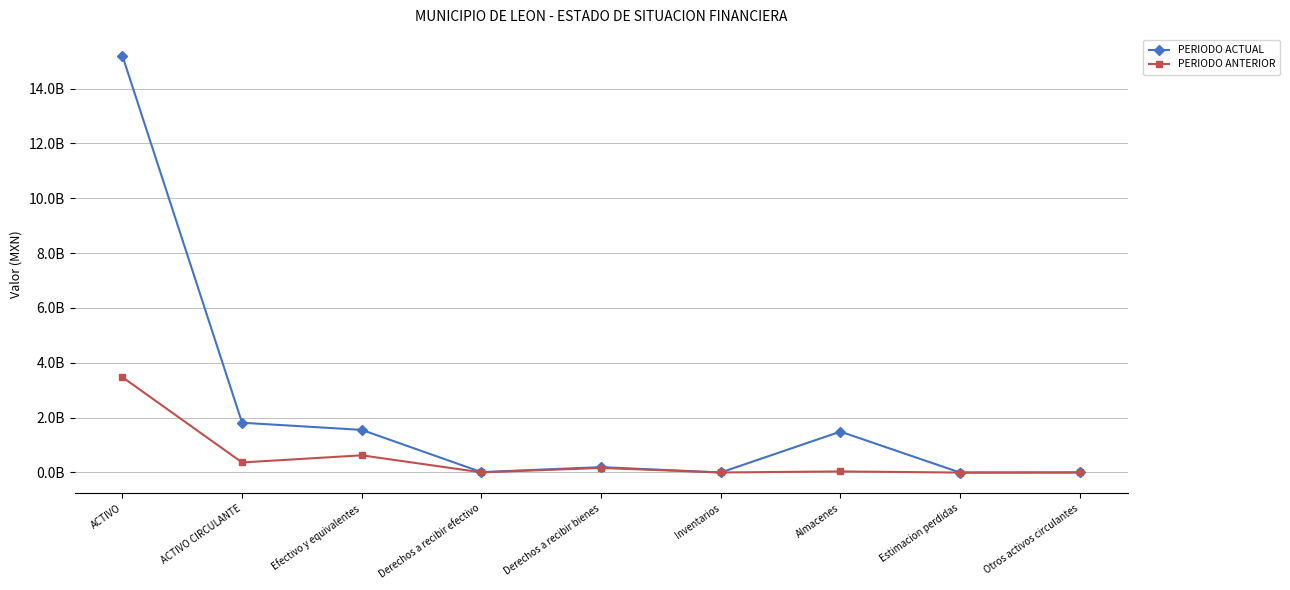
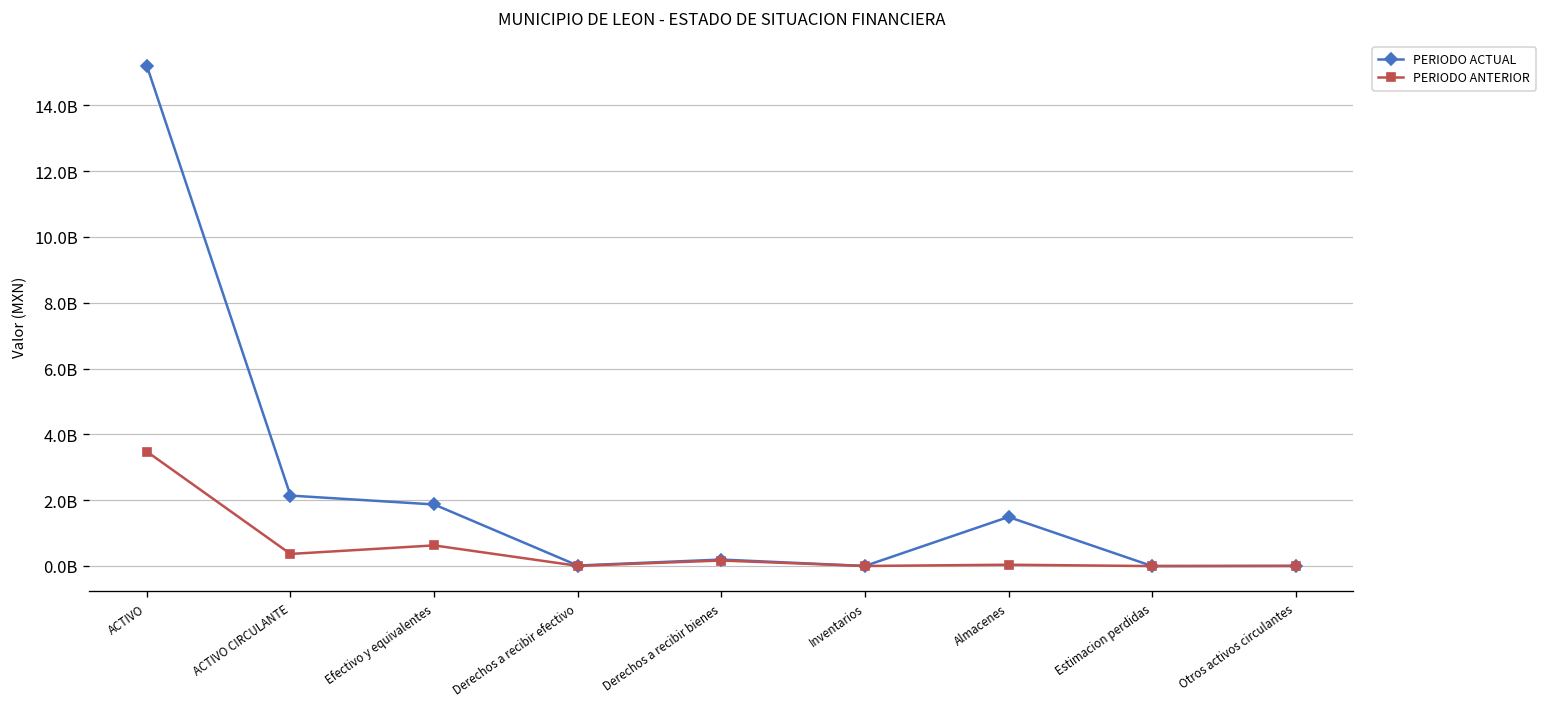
  {
    "PERIODO ACTUAL": {
      "ACTIVO": 15200000000,
-     "ACTIVO CIRCULANTE": 1800000000,
-     "Efectivo y equivalentes": 1600000000,
+     "ACTIVO CIRCULANTE": 2100000000,
+     "Efectivo y equivalentes": 1900000000,
      "Almacenes": 1500000000
    },
    "PERIODO ANTERIOR": {
      "ACTIVO": 3500000000,
      "ACTIVO CIRCULANTE": 400000000,
      "Efectivo y equivalentes": 600000000,
      "Almacenes": 0
    }
  }
